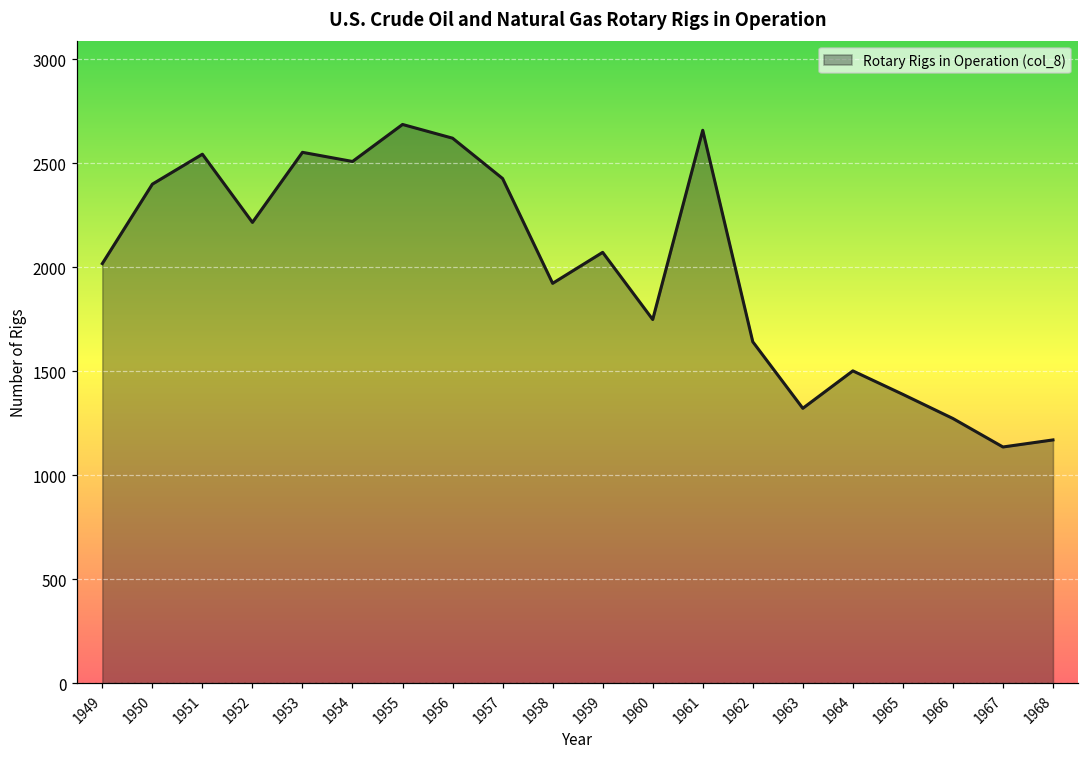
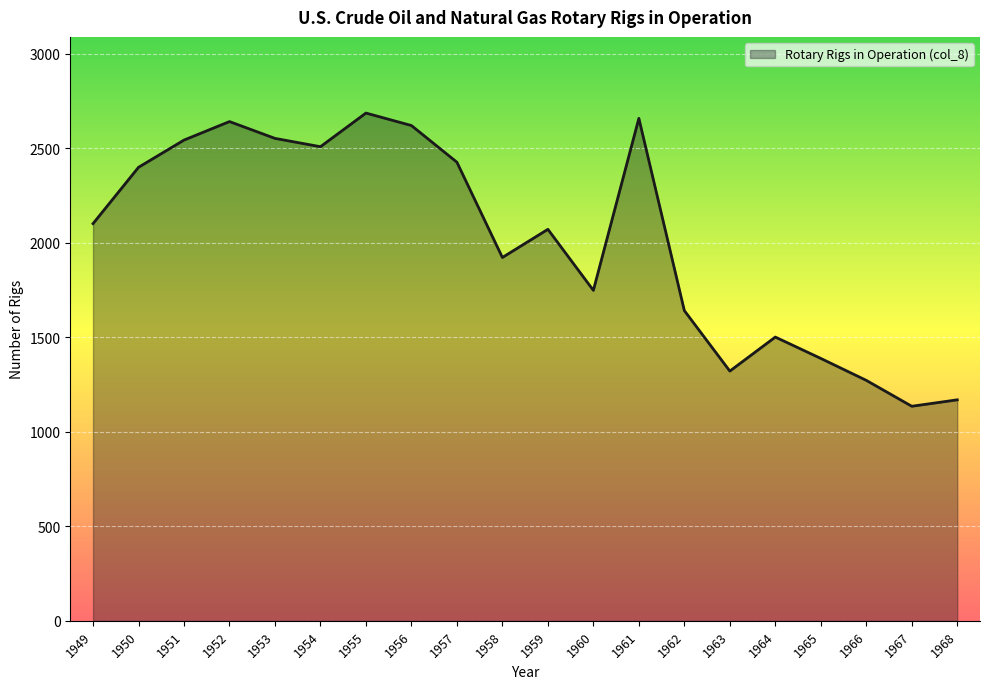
  {
-   "1949": 2020,
+   "1949": 2100,
    "1950": 2400,
    "1951": 2540,
-   "1952": 2220,
+   "1952": 2640,
    "1953": 2550,
    "1954": 2510,
    "1955": 2690,
    "1956": 2620,
    "1957": 2430,
    "1958": 1920,
    "1959": 2070,
    "1960": 1750,
    "1961": 2660,
    "1962": 1640,
    "1963": 1320,
    "1964": 1500,
    "1965": 1390,
    "1966": 1270,
    "1967": 1140,
    "1968": 1170
  }
